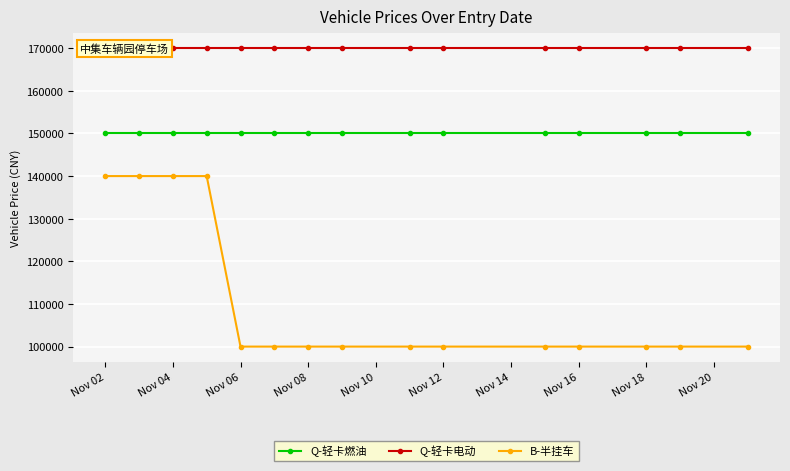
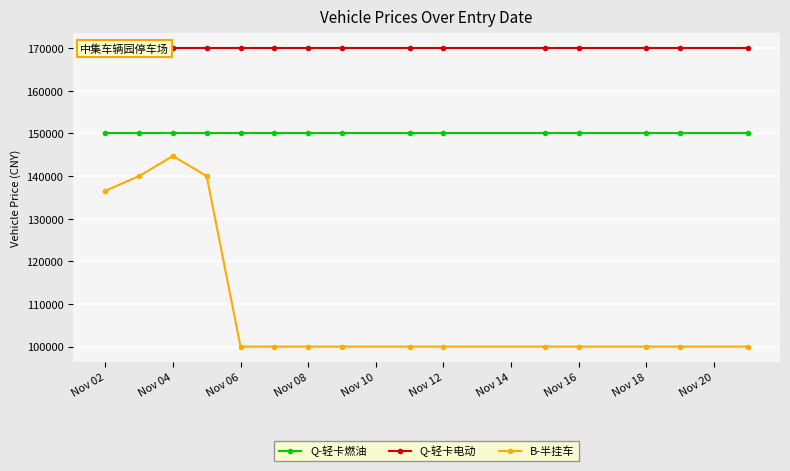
  {
    "Q-轻卡燃油": {
      "Nov 02": 150000,
      "Nov 04": 150000,
      "Nov 06": 150000,
      "Nov 08": 150000,
      "Nov 12": 150000,
      "Nov 16": 150000,
      "Nov 18": 150000
    },
    "Q-轻卡电动": {
      "Nov 04": 170000,
      "Nov 06": 170000,
      "Nov 08": 170000,
      "Nov 12": 170000,
      "Nov 16": 170000,
      "Nov 18": 170000
    },
    "B-半挂车": {
-     "Nov 02": 140000,
-     "Nov 04": 140000,
+     "Nov 02": 137000,
+     "Nov 04": 145000,
      "Nov 06": 100000,
      "Nov 08": 100000,
      "Nov 12": 100000,
      "Nov 16": 100000,
      "Nov 18": 100000
    }
  }
